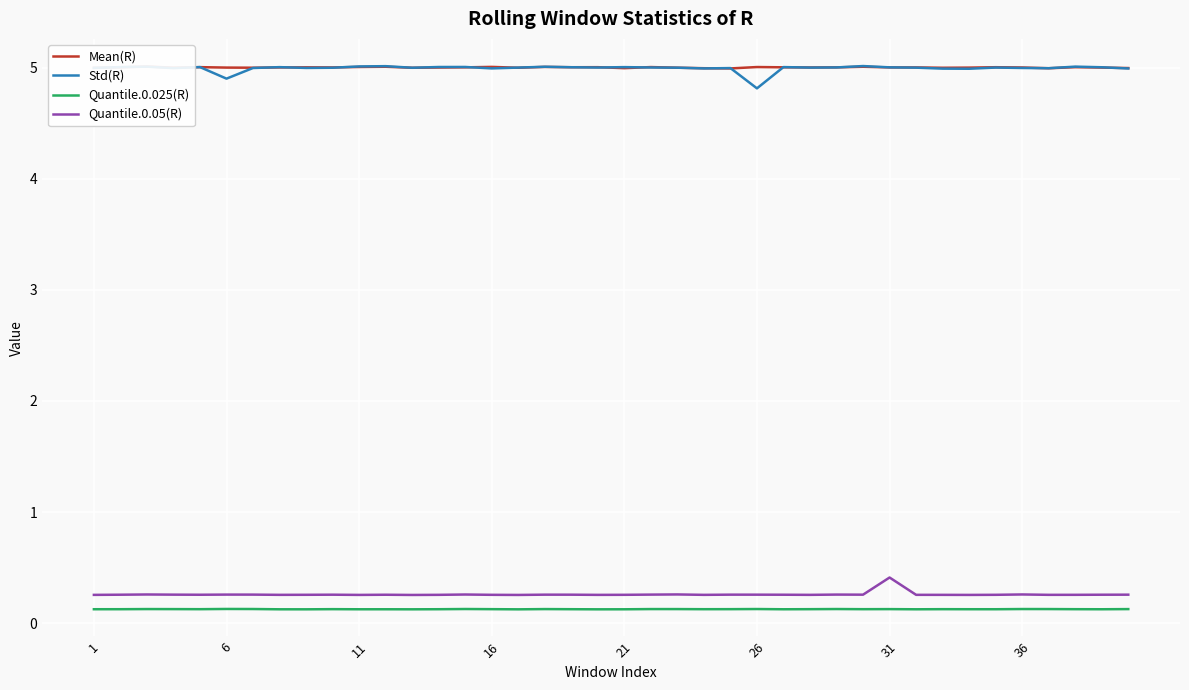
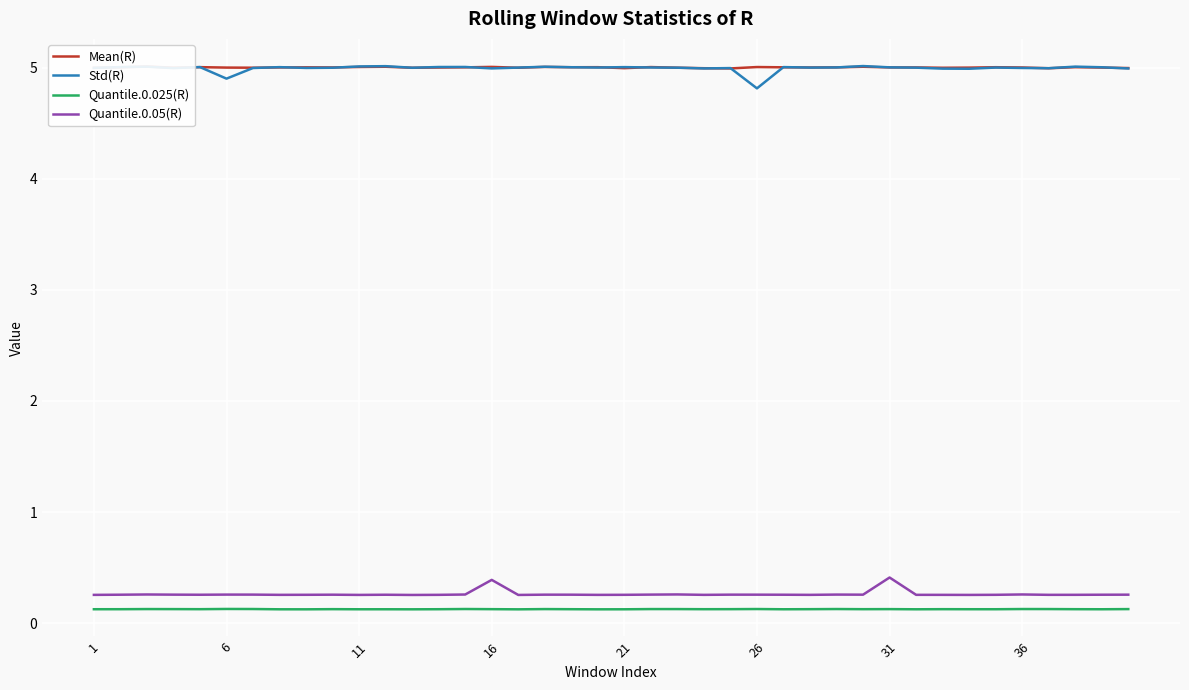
  {
    "Mean(R)": {
      "6": 5.00,
      "26": 5.00
    },
    "Std(R)": {
      "6": 4.90,
      "26": 4.81
    },
    "Quantile.0.025(R)": {
      "1": 0.13,
      "6": 0.13,
      "11": 0.13,
      "16": 0.13,
      "21": 0.13,
      "26": 0.13,
      "31": 0.13,
      "36": 0.13
    },
    "Quantile.0.05(R)": {
      "1": 0.26,
      "6": 0.26,
      "11": 0.26,
-     "16": 0.26,
+     "16": 0.39,
      "21": 0.26,
      "26": 0.26,
      "31": 0.41,
      "36": 0.26
    }
  }
